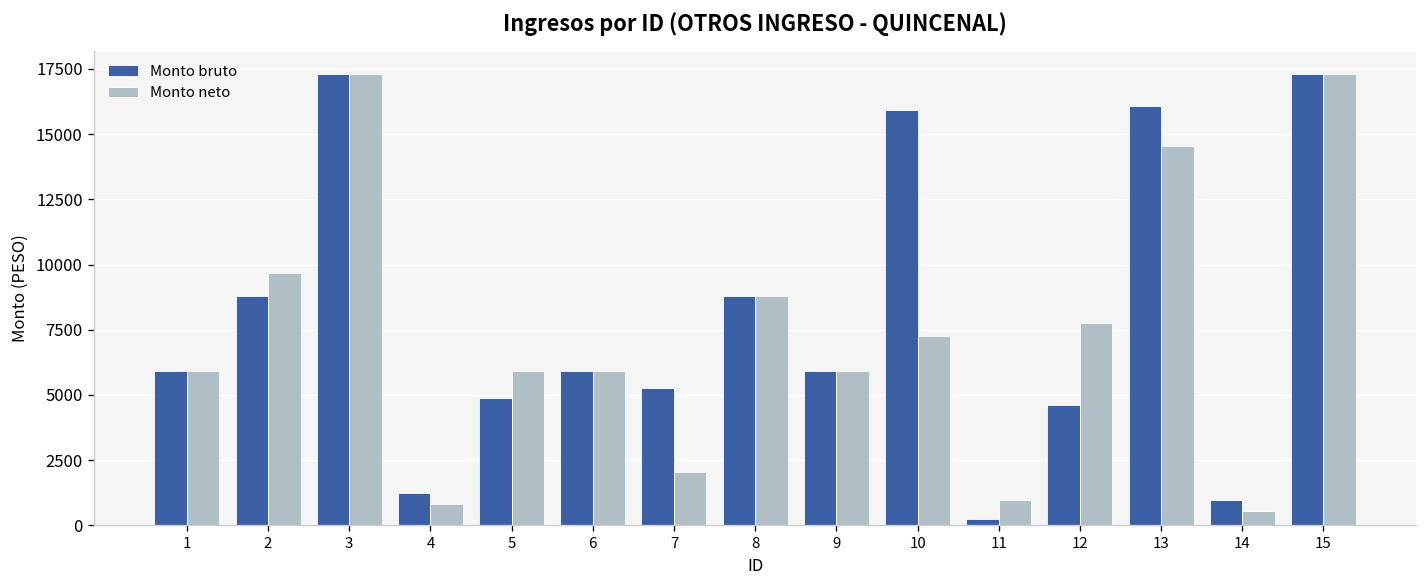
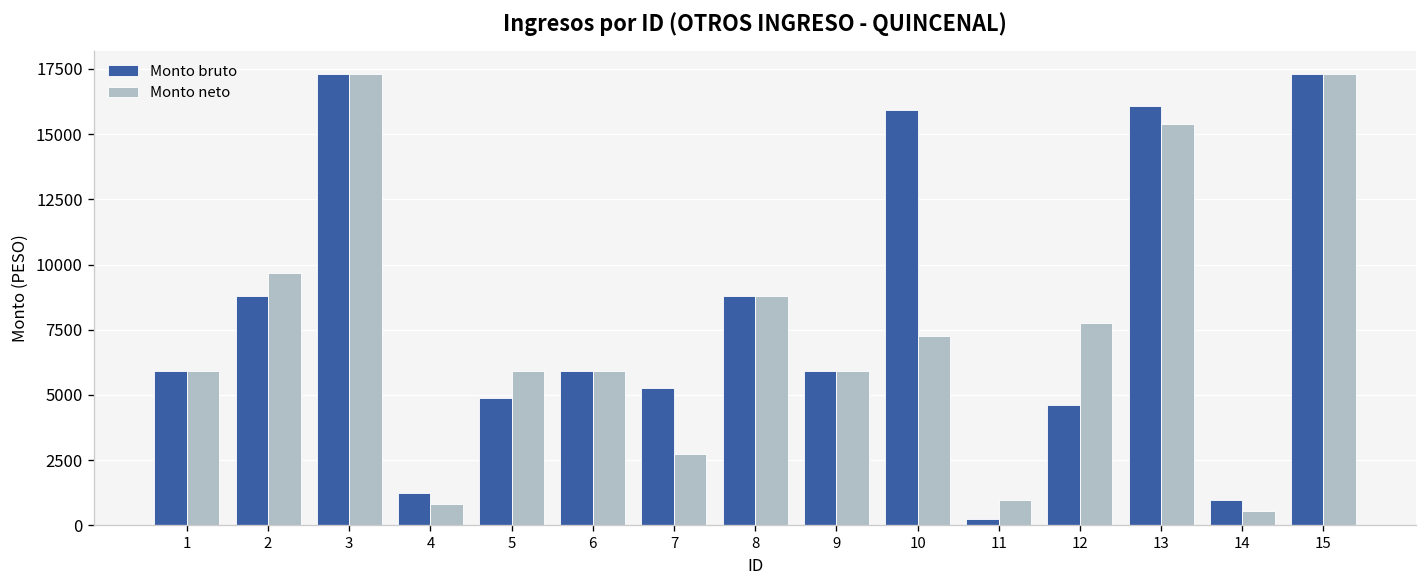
  {
    "Monto bruto": {
      "1": 5900,
      "2": 8800,
      "3": 17300,
      "4": 1200,
      "5": 4900,
      "6": 5900,
      "7": 5300,
      "8": 8800,
      "9": 5900,
      "10": 15900,
      "11": 300,
      "12": 4600,
      "13": 16100,
      "14": 1000,
      "15": 17300
    },
    "Monto neto": {
      "1": 5900,
      "2": 9700,
      "3": 17300,
      "4": 800,
      "5": 5900,
      "6": 5900,
-     "7": 2100,
+     "7": 2700,
      "8": 8800,
      "9": 5900,
      "10": 7300,
      "11": 1000,
      "12": 7700,
-     "13": 14600,
+     "13": 15400,
      "14": 500,
      "15": 17300
    }
  }
